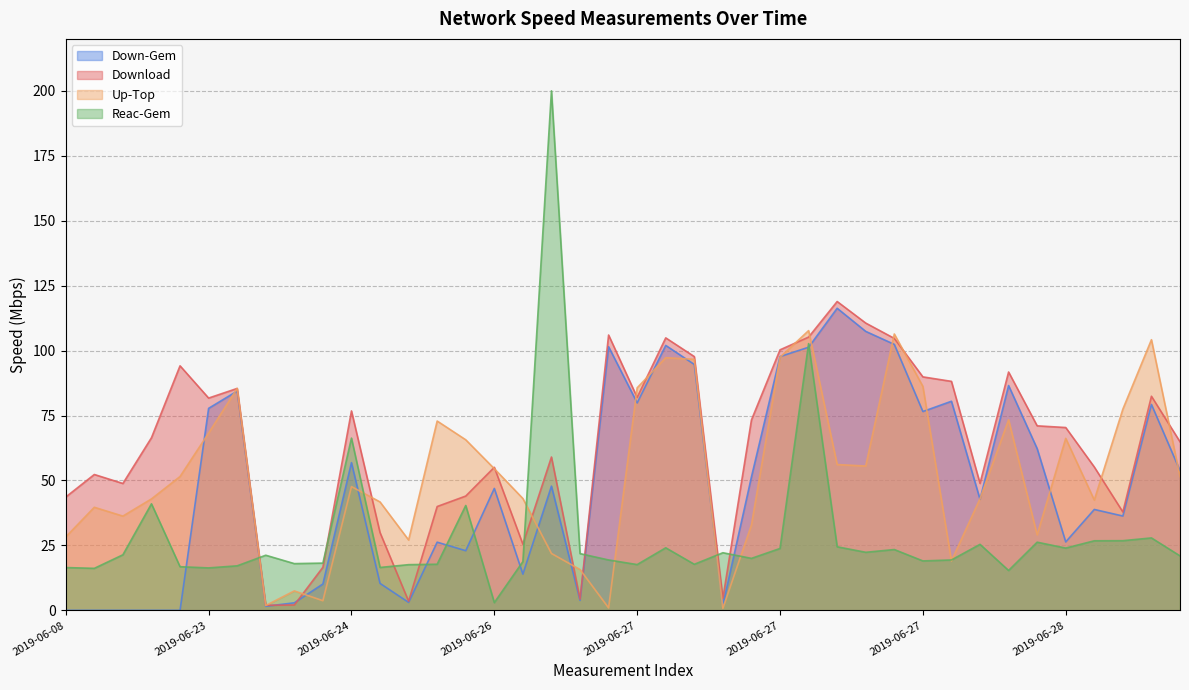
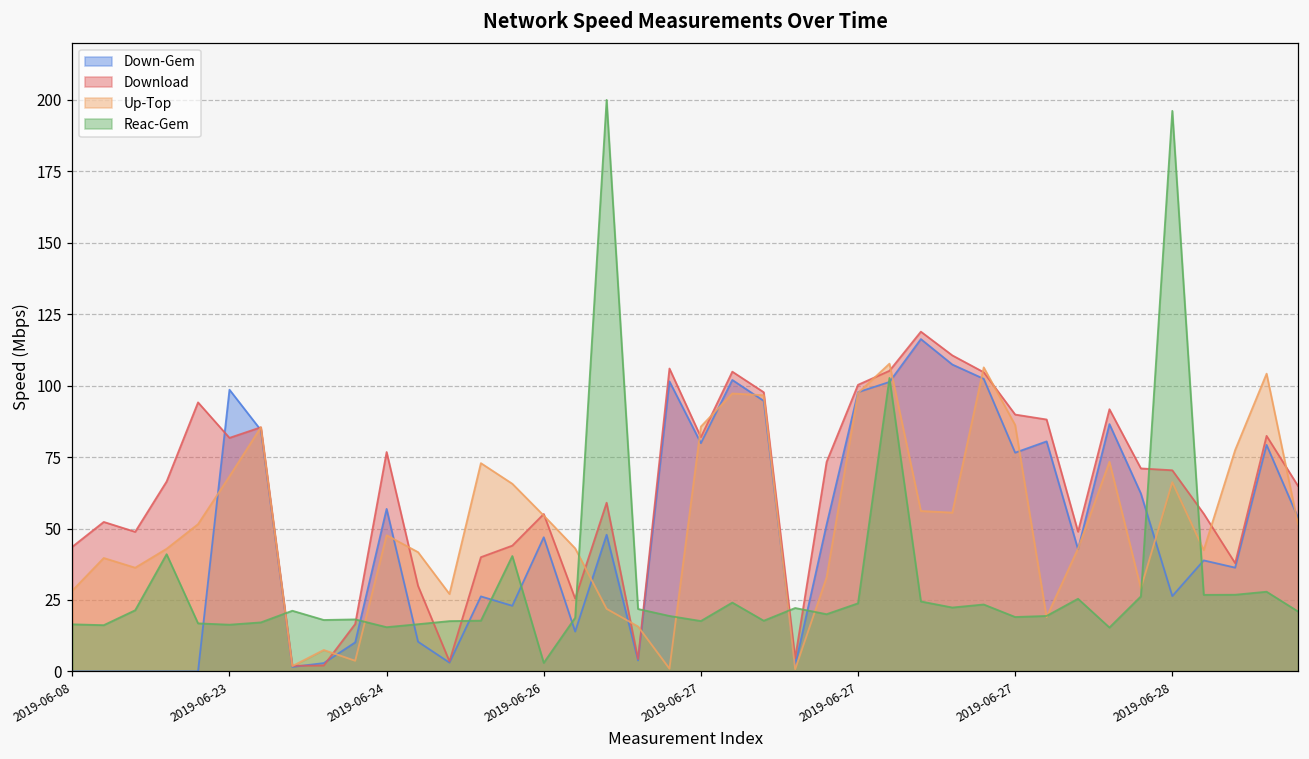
  {
    "Down-Gem": {
      "2019-06-08": 0,
-     "2019-06-23": 78,
+     "2019-06-23": 99,
      "2019-06-24": 57,
      "2019-06-26": 47,
      "2019-06-28": 26
    },
    "Reac-Gem": {
      "2019-06-08": 16,
      "2019-06-23": 16,
-     "2019-06-24": 66,
+     "2019-06-24": 15,
      "2019-06-26": 3,
-     "2019-06-28": 24
+     "2019-06-28": 196
    }
  }
